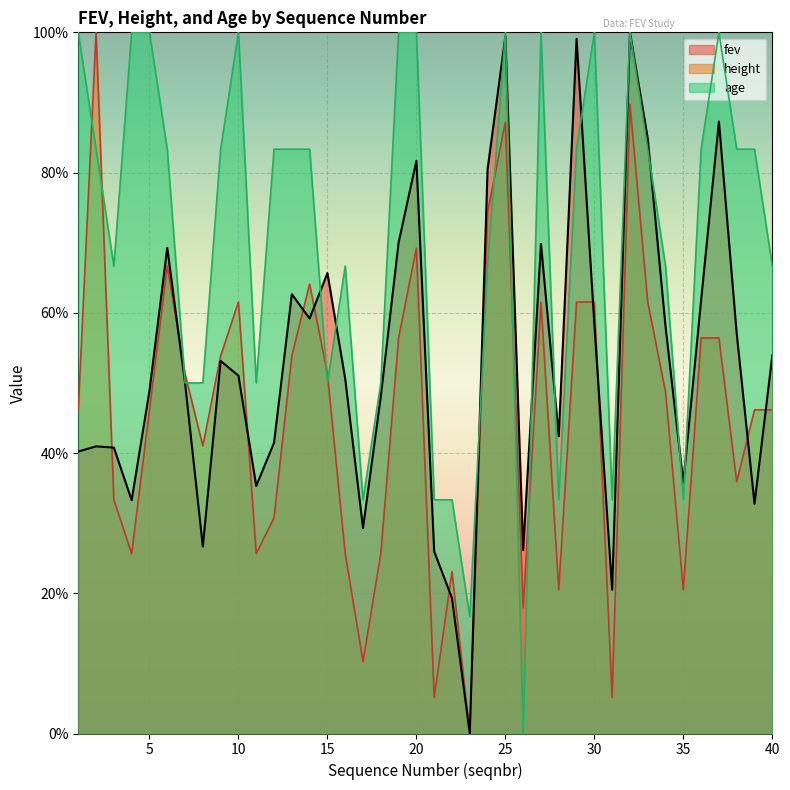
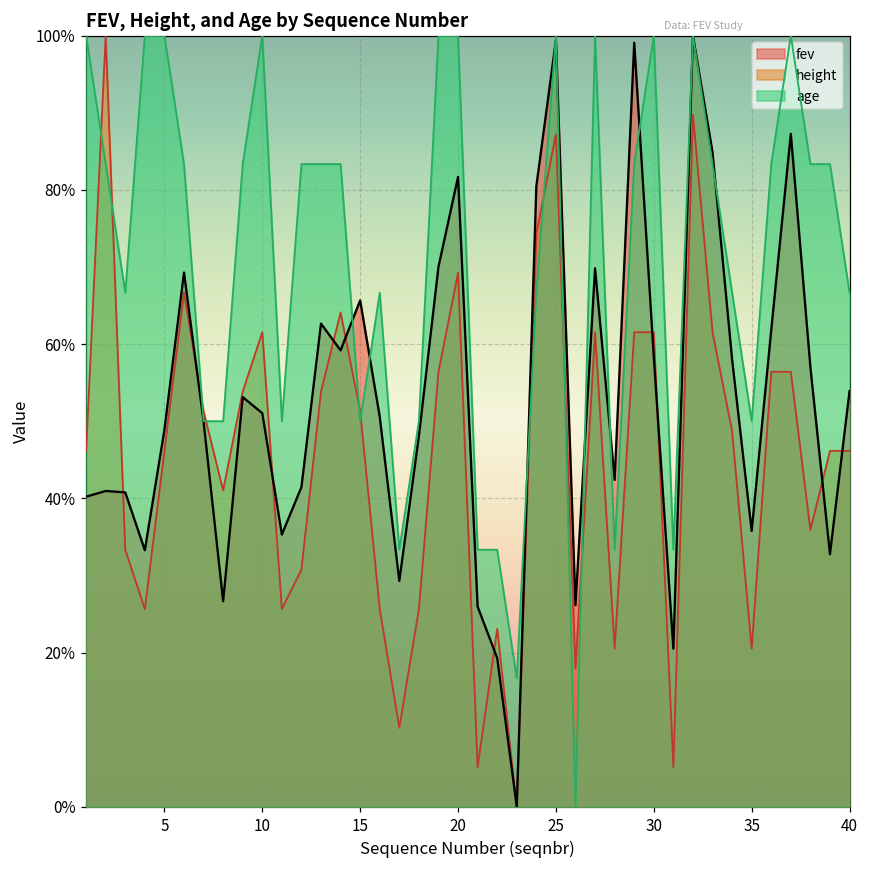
  {
    "age": {
      "5": "100%",
      "10": "100%",
      "15": "50%",
      "20": "100%",
      "25": "100%",
      "30": "100%",
-     "35": "33%",
+     "35": "50%",
      "40": "67%"
    }
  }
